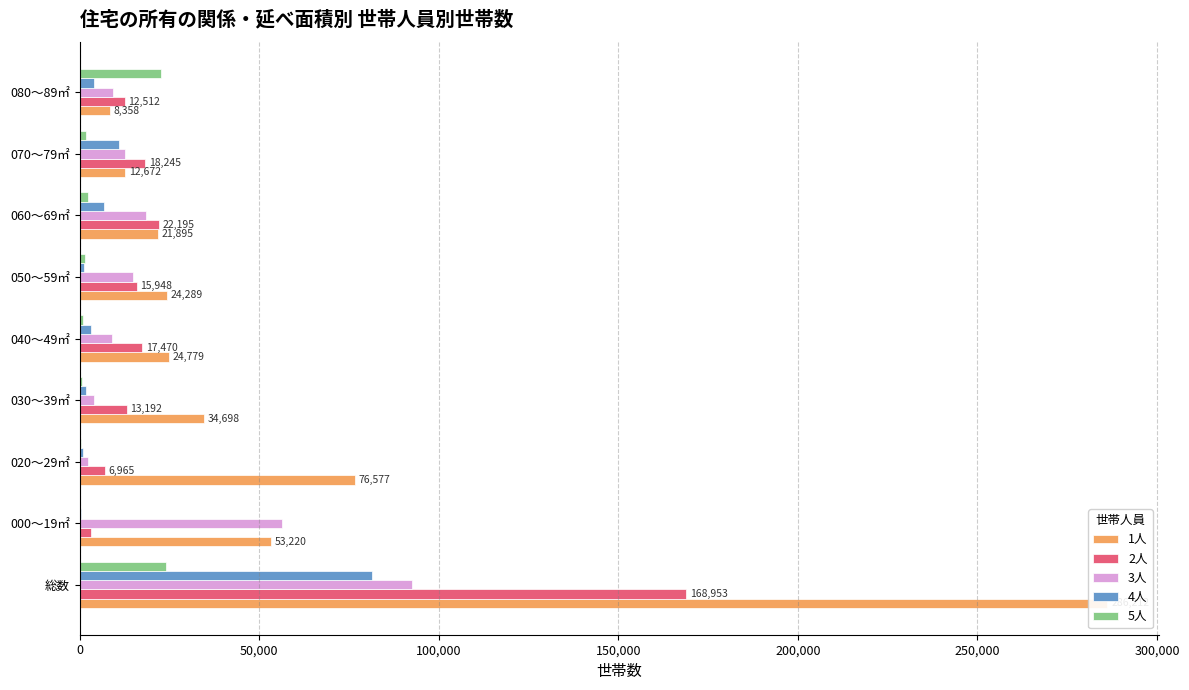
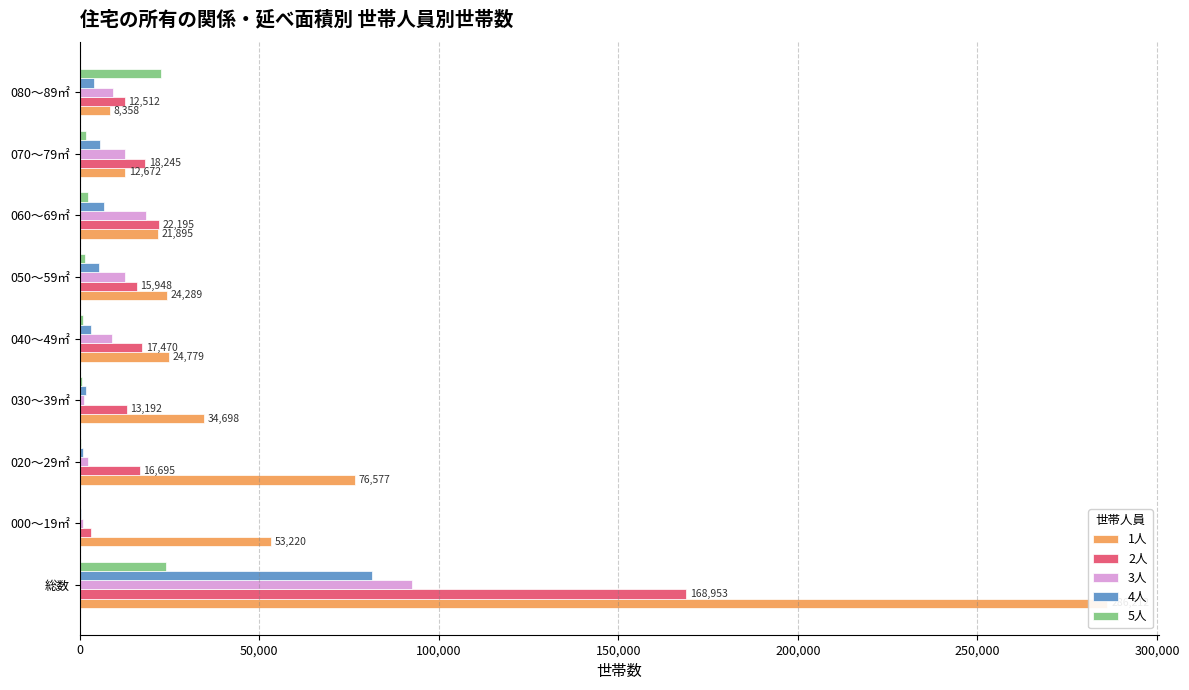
  {
    "1人": {
      "080～89㎡": "8,358",
      "070～79㎡": "12,672",
      "060～69㎡": "21,895",
      "050～59㎡": "24,289",
      "040～49㎡": "24,779",
      "030～39㎡": "34,698",
      "020～29㎡": "76,577",
      "000～19㎡": "53,220"
    },
    "2人": {
      "080～89㎡": "12,512",
      "070～79㎡": "18,245",
      "060～69㎡": "22,195",
      "050～59㎡": "15,948",
      "040～49㎡": "17,470",
      "030～39㎡": "13,192",
-     "020～29㎡": "6,965",
+     "020～29㎡": "16,695",
      "総数": "168,953"
    },
    "3人": {
      "080～89㎡": "9,000",
      "070～79㎡": "13,000",
      "060～69㎡": "18,000",
-     "050～59㎡": "15,000",
+     "050～59㎡": "13,000",
      "040～49㎡": "9,000",
-     "030～39㎡": "4,000",
+     "030～39㎡": "1,000",
      "020～29㎡": "2,000",
-     "000～19㎡": "56,000",
+     "000～19㎡": "1,000",
      "総数": "93,000"
    },
    "4人": {
      "080～89㎡": "4,000",
-     "070～79㎡": "11,000",
+     "070～79㎡": "6,000",
      "060～69㎡": "7,000",
-     "050～59㎡": "1,000",
+     "050～59㎡": "5,000",
      "040～49㎡": "3,000",
      "030～39㎡": "2,000",
      "020～29㎡": "1,000",
      "総数": "81,000"
    },
    "5人": {
      "080～89㎡": "23,000",
      "070～79㎡": "2,000",
      "060～69㎡": "2,000",
      "050～59㎡": "2,000",
      "040～49㎡": "1,000",
      "総数": "24,000"
    }
  }
